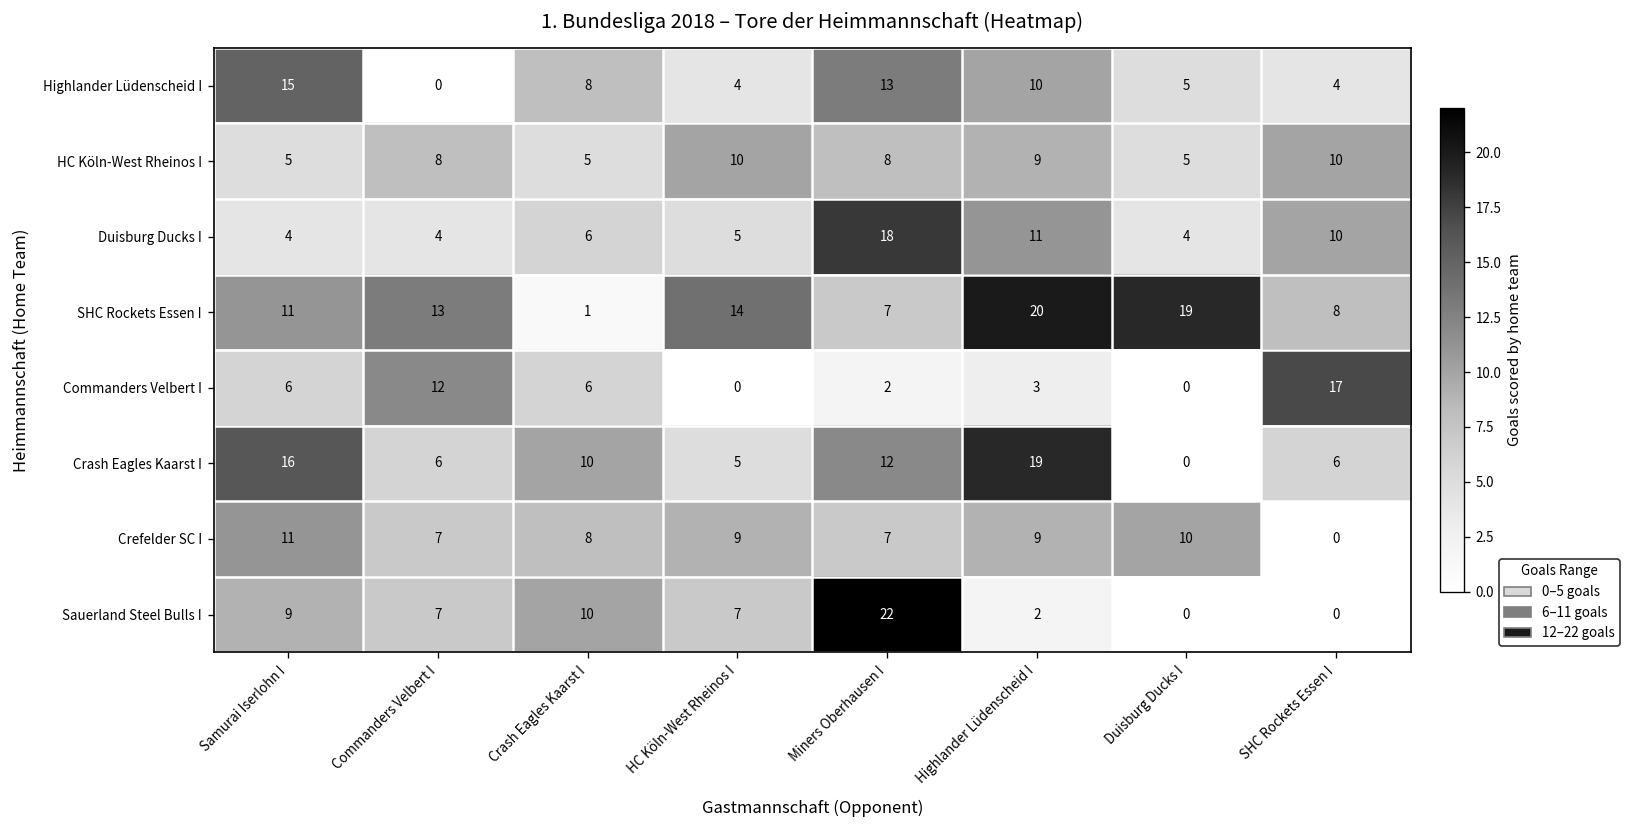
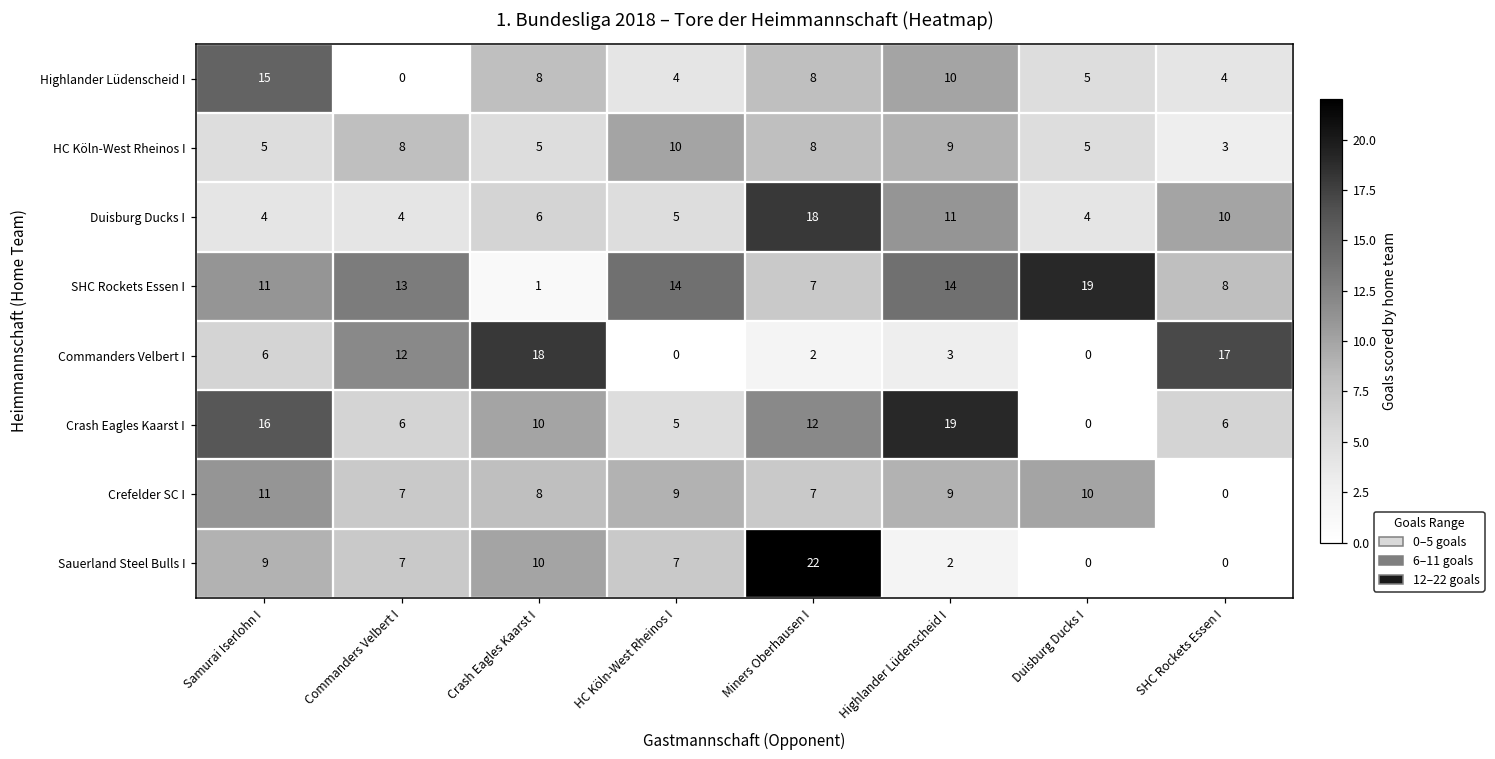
  {
    "Highlander Lüdenscheid I": {
      "Samurai Iserlohn I": 15,
      "Commanders Velbert I": 0,
      "Crash Eagles Kaarst I": 8,
      "HC Köln-West Rheinos I": 4,
-     "Miners Oberhausen I": 13,
+     "Miners Oberhausen I": 8,
      "Highlander Lüdenscheid I": 10,
      "Duisburg Ducks I": 5,
      "SHC Rockets Essen I": 4
    },
    "HC Köln-West Rheinos I": {
      "Samurai Iserlohn I": 5,
      "Commanders Velbert I": 8,
      "Crash Eagles Kaarst I": 5,
      "HC Köln-West Rheinos I": 10,
      "Miners Oberhausen I": 8,
      "Highlander Lüdenscheid I": 9,
      "Duisburg Ducks I": 5,
-     "SHC Rockets Essen I": 10
+     "SHC Rockets Essen I": 3
    },
    "Duisburg Ducks I": {
      "Samurai Iserlohn I": 4,
      "Commanders Velbert I": 4,
      "Crash Eagles Kaarst I": 6,
      "HC Köln-West Rheinos I": 5,
      "Miners Oberhausen I": 18,
      "Highlander Lüdenscheid I": 11,
      "Duisburg Ducks I": 4,
      "SHC Rockets Essen I": 10
    },
    "SHC Rockets Essen I": {
      "Samurai Iserlohn I": 11,
      "Commanders Velbert I": 13,
      "Crash Eagles Kaarst I": 1,
      "HC Köln-West Rheinos I": 14,
      "Miners Oberhausen I": 7,
-     "Highlander Lüdenscheid I": 20,
+     "Highlander Lüdenscheid I": 14,
      "Duisburg Ducks I": 19,
      "SHC Rockets Essen I": 8
    },
    "Commanders Velbert I": {
      "Samurai Iserlohn I": 6,
      "Commanders Velbert I": 12,
-     "Crash Eagles Kaarst I": 6,
+     "Crash Eagles Kaarst I": 18,
      "HC Köln-West Rheinos I": 0,
      "Miners Oberhausen I": 2,
      "Highlander Lüdenscheid I": 3,
      "Duisburg Ducks I": 0,
      "SHC Rockets Essen I": 17
    },
    "Crash Eagles Kaarst I": {
      "Samurai Iserlohn I": 16,
      "Commanders Velbert I": 6,
      "Crash Eagles Kaarst I": 10,
      "HC Köln-West Rheinos I": 5,
      "Miners Oberhausen I": 12,
      "Highlander Lüdenscheid I": 19,
      "Duisburg Ducks I": 0,
      "SHC Rockets Essen I": 6
    },
    "Crefelder SC I": {
      "Samurai Iserlohn I": 11,
      "Commanders Velbert I": 7,
      "Crash Eagles Kaarst I": 8,
      "HC Köln-West Rheinos I": 9,
      "Miners Oberhausen I": 7,
      "Highlander Lüdenscheid I": 9,
      "Duisburg Ducks I": 10,
      "SHC Rockets Essen I": 0
    },
    "Sauerland Steel Bulls I": {
      "Samurai Iserlohn I": 9,
      "Commanders Velbert I": 7,
      "Crash Eagles Kaarst I": 10,
      "HC Köln-West Rheinos I": 7,
      "Miners Oberhausen I": 22,
      "Highlander Lüdenscheid I": 2,
      "Duisburg Ducks I": 0,
      "SHC Rockets Essen I": 0
    }
  }
